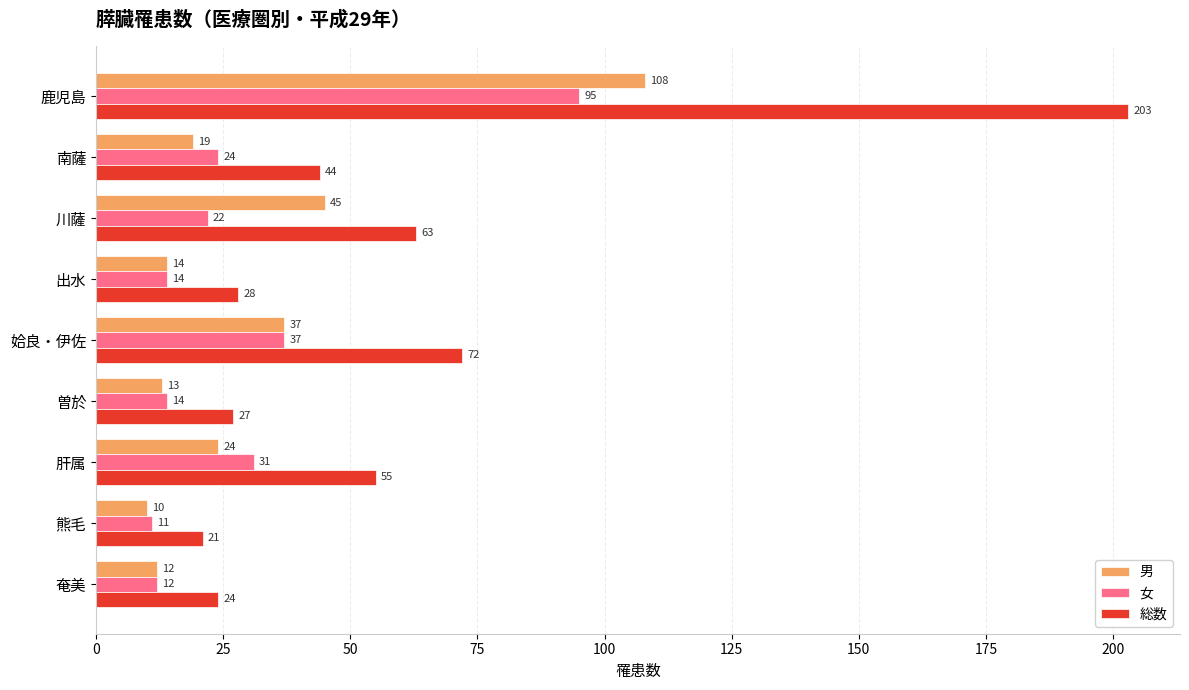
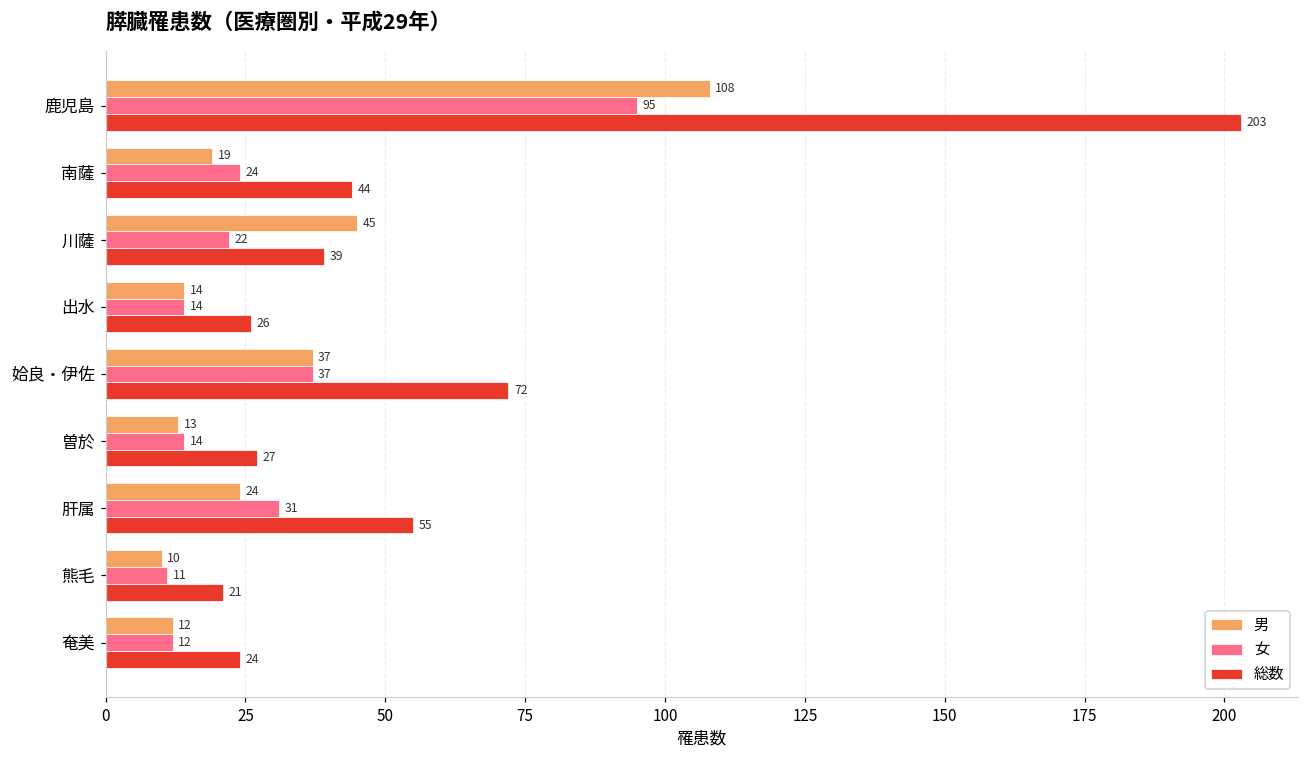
  {
    "男": {
      "鹿児島": 108,
      "南薩": 19,
      "川薩": 45,
      "出水": 14,
      "姶良・伊佐": 37,
      "曽於": 13,
      "肝属": 24,
      "熊毛": 10,
      "奄美": 12
    },
    "女": {
      "鹿児島": 95,
      "南薩": 24,
      "川薩": 22,
      "出水": 14,
      "姶良・伊佐": 37,
      "曽於": 14,
      "肝属": 31,
      "熊毛": 11,
      "奄美": 12
    },
    "総数": {
      "鹿児島": 203,
      "南薩": 44,
-     "川薩": 63,
-     "出水": 28,
+     "川薩": 39,
+     "出水": 26,
      "姶良・伊佐": 72,
      "曽於": 27,
      "肝属": 55,
      "熊毛": 21,
      "奄美": 24
    }
  }
